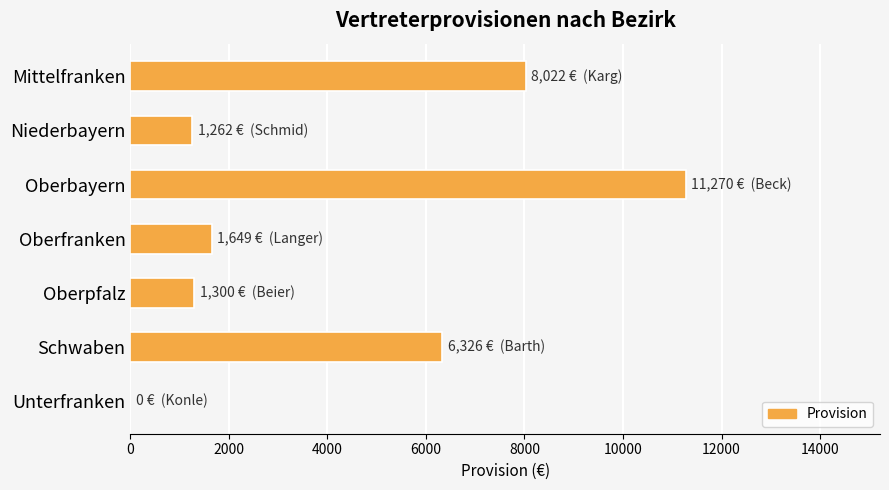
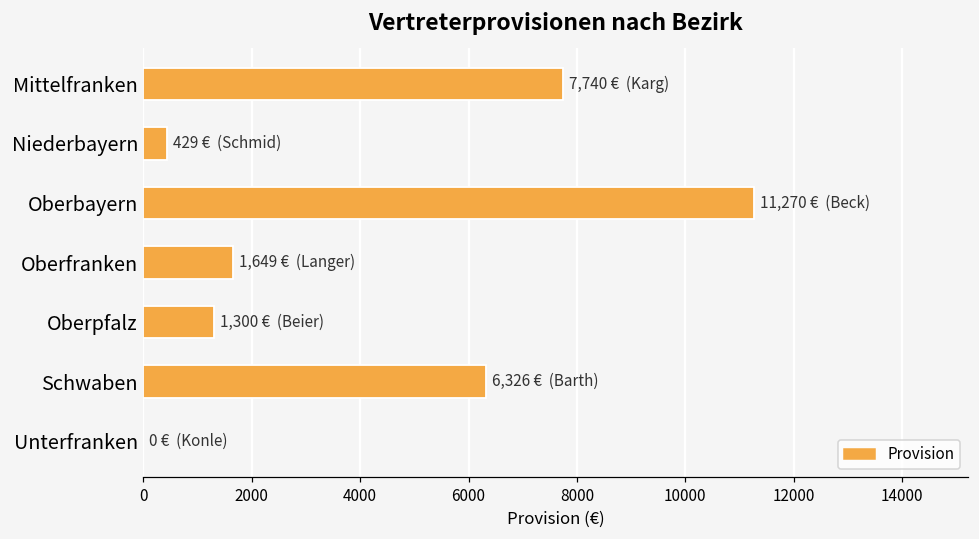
  {
-   "Mittelfranken": "8,022",
-   "Niederbayern": "1,262",
+   "Mittelfranken": "7,740",
+   "Niederbayern": "429",
    "Oberbayern": "11,270",
    "Oberfranken": "1,649",
    "Oberpfalz": "1,300",
    "Schwaben": "6,326",
    "Unterfranken": "0"
  }
